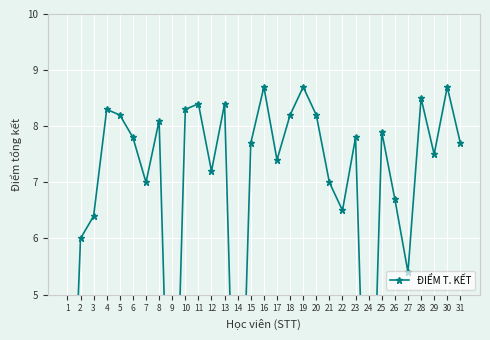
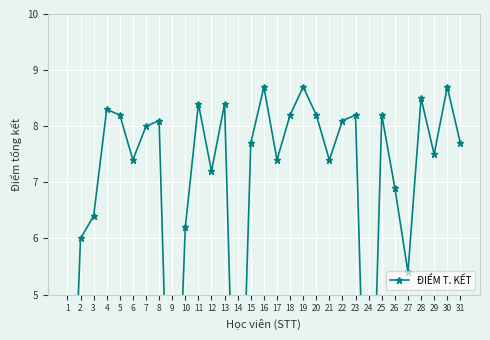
  {
    "2": 6.0,
    "3": 6.4,
    "4": 8.3,
    "5": 8.2,
-   "6": 7.8,
-   "7": 7,
+   "6": 7.4,
+   "7": 8,
    "8": 8.1,
-   "10": 8.3,
+   "10": 6.2,
    "11": 8.4,
    "12": 7.2,
    "13": 8.4,
    "15": 7.7,
    "16": 8.7,
    "17": 7.4,
    "18": 8.2,
    "19": 8.7,
    "20": 8.2,
-   "21": 7.0,
-   "22": 6.5,
-   "23": 7.8,
-   "25": 7.9,
-   "26": 6.7,
+   "21": 7.4,
+   "22": 8.1,
+   "23": 8.2,
+   "25": 8.2,
+   "26": 6.9,
    "28": 8.5,
    "29": 7.5,
    "30": 8.7,
    "31": 7.7
  }
